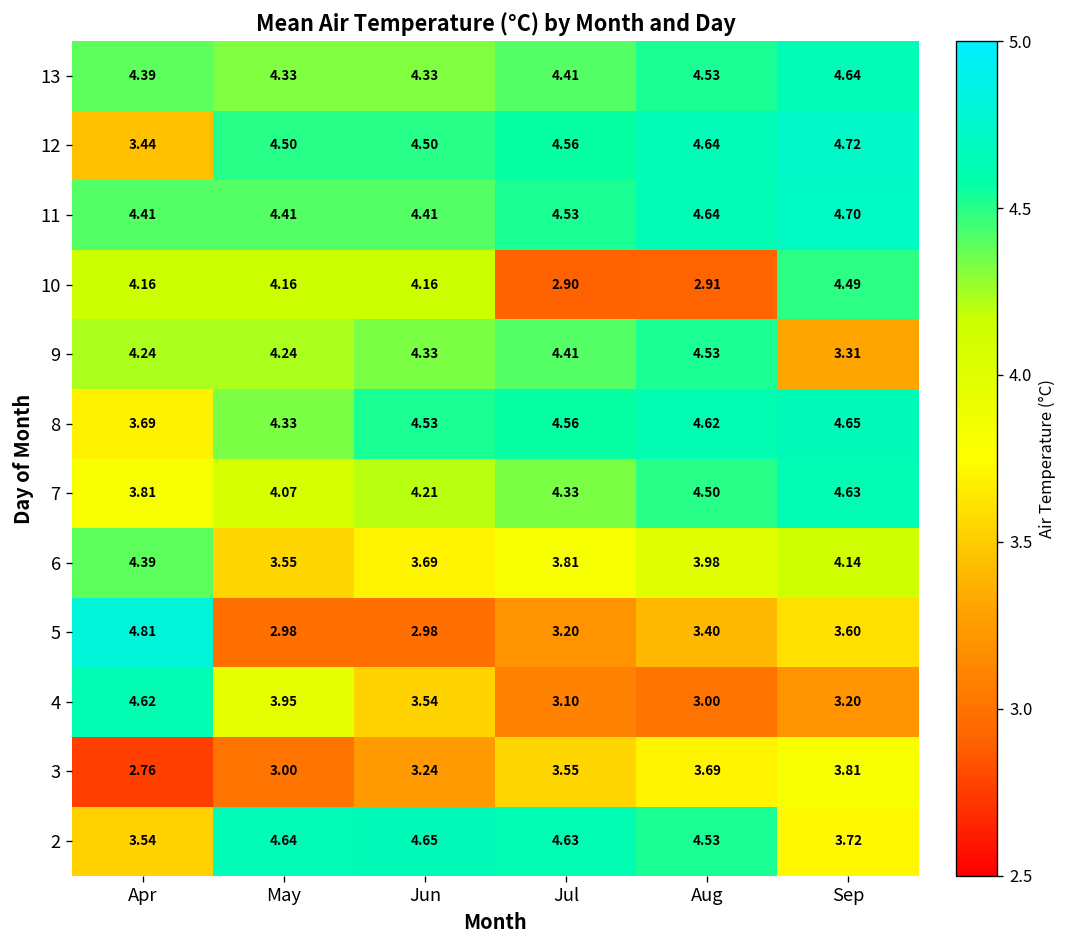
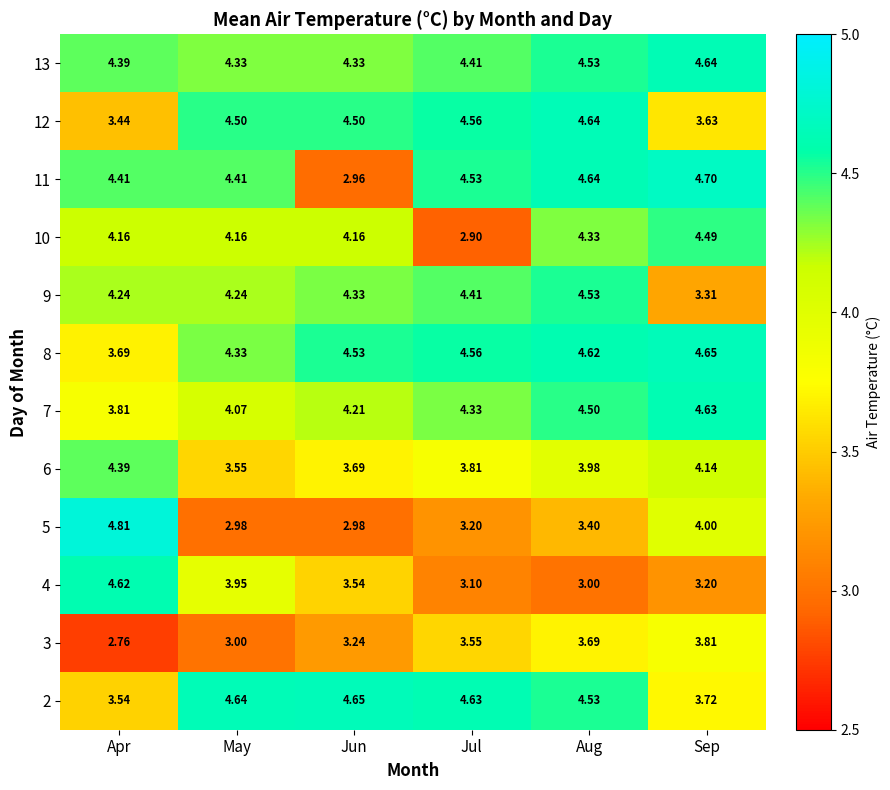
  {
    "13": {
      "Apr": 4.39,
      "May": 4.33,
      "Jun": 4.33,
      "Jul": 4.41,
      "Aug": 4.53,
      "Sep": 4.64
    },
    "12": {
      "Apr": 3.44,
      "May": 4.50,
      "Jun": 4.50,
      "Jul": 4.56,
      "Aug": 4.64,
-     "Sep": 4.72
+     "Sep": 3.63
    },
    "11": {
      "Apr": 4.41,
      "May": 4.41,
-     "Jun": 4.41,
+     "Jun": 2.96,
      "Jul": 4.53,
      "Aug": 4.64,
      "Sep": 4.70
    },
    "10": {
      "Apr": 4.16,
      "May": 4.16,
      "Jun": 4.16,
      "Jul": 2.90,
-     "Aug": 2.91,
+     "Aug": 4.33,
      "Sep": 4.49
    },
    "9": {
      "Apr": 4.24,
      "May": 4.24,
      "Jun": 4.33,
      "Jul": 4.41,
      "Aug": 4.53,
      "Sep": 3.31
    },
    "8": {
      "Apr": 3.69,
      "May": 4.33,
      "Jun": 4.53,
      "Jul": 4.56,
      "Aug": 4.62,
      "Sep": 4.65
    },
    "7": {
      "Apr": 3.81,
      "May": 4.07,
      "Jun": 4.21,
      "Jul": 4.33,
      "Aug": 4.50,
      "Sep": 4.63
    },
    "6": {
      "Apr": 4.39,
      "May": 3.55,
      "Jun": 3.69,
      "Jul": 3.81,
      "Aug": 3.98,
      "Sep": 4.14
    },
    "5": {
      "Apr": 4.81,
      "May": 2.98,
      "Jun": 2.98,
      "Jul": 3.20,
      "Aug": 3.40,
-     "Sep": 3.60
+     "Sep": 4.00
    },
    "4": {
      "Apr": 4.62,
      "May": 3.95,
      "Jun": 3.54,
      "Jul": 3.10,
      "Aug": 3.00,
      "Sep": 3.20
    },
    "3": {
      "Apr": 2.76,
      "May": 3.00,
      "Jun": 3.24,
      "Jul": 3.55,
      "Aug": 3.69,
      "Sep": 3.81
    },
    "2": {
      "Apr": 3.54,
      "May": 4.64,
      "Jun": 4.65,
      "Jul": 4.63,
      "Aug": 4.53,
      "Sep": 3.72
    }
  }
